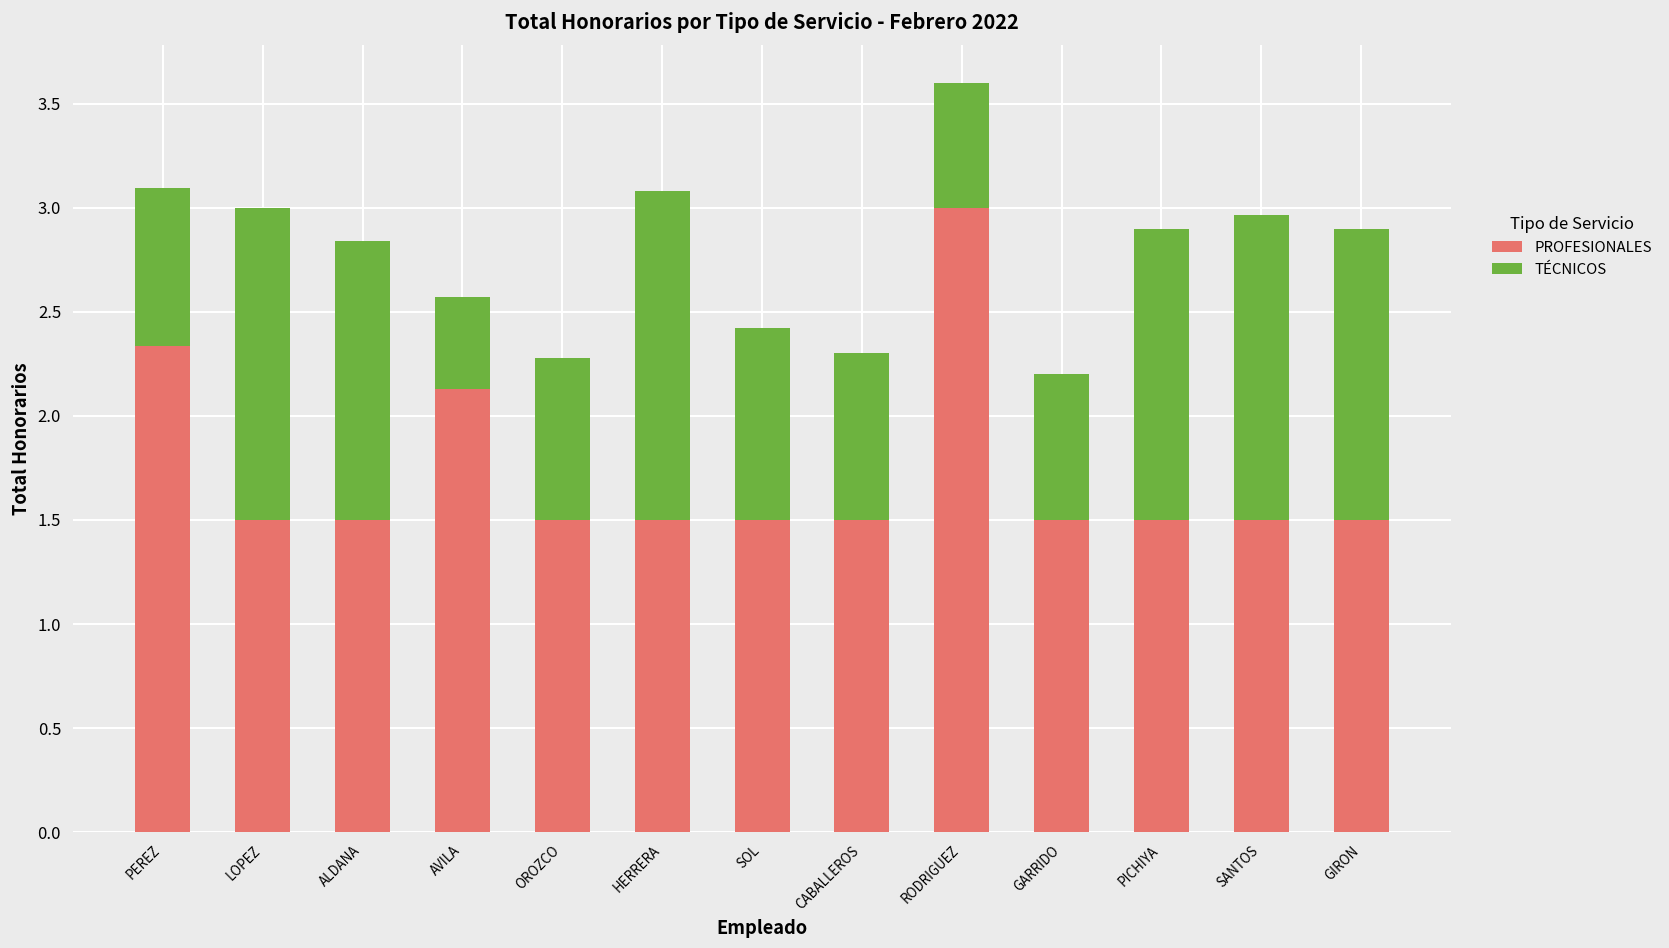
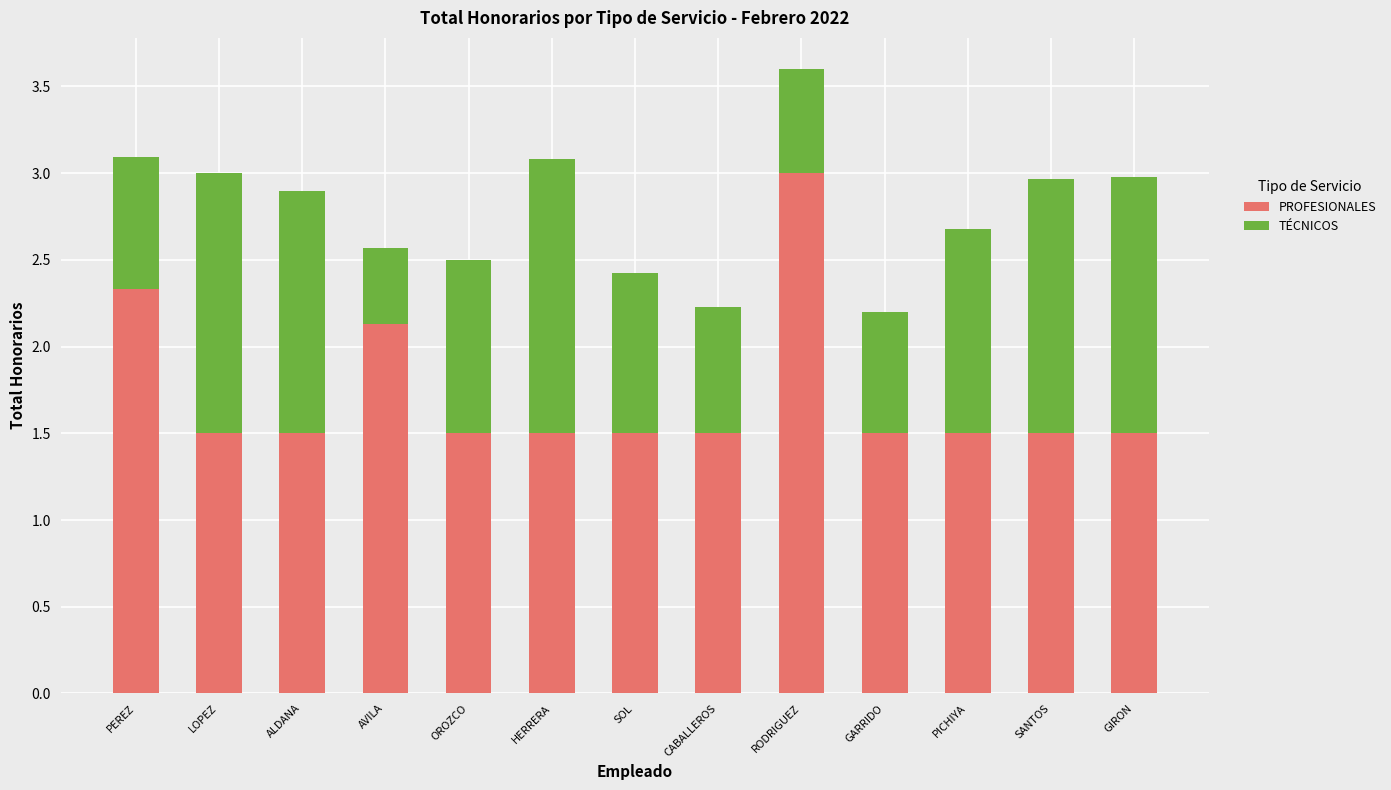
  {
    "PROFESIONALES": {
      "PEREZ": 2.33,
      "LOPEZ": 1.50,
      "ALDANA": 1.50,
      "AVILA": 2.13,
      "OROZCO": 1.50,
      "HERRERA": 1.50,
      "SOL": 1.50,
      "CABALLEROS": 1.50,
      "RODRIGUEZ": 3.00,
      "GARRIDO": 1.50,
      "PICHIYA": 1.50,
      "SANTOS": 1.50,
      "GIRON": 1.50
    },
    "TÉCNICOS": {
      "PEREZ": 0.76,
      "LOPEZ": 1.50,
-     "ALDANA": 1.34,
+     "ALDANA": 1.40,
      "AVILA": 0.44,
-     "OROZCO": 0.78,
+     "OROZCO": 1.00,
      "HERRERA": 1.58,
      "SOL": 0.92,
-     "CABALLEROS": 0.80,
+     "CABALLEROS": 0.73,
      "RODRIGUEZ": 0.60,
      "GARRIDO": 0.70,
-     "PICHIYA": 1.40,
+     "PICHIYA": 1.18,
      "SANTOS": 1.47,
-     "GIRON": 1.40
+     "GIRON": 1.48
    }
  }
